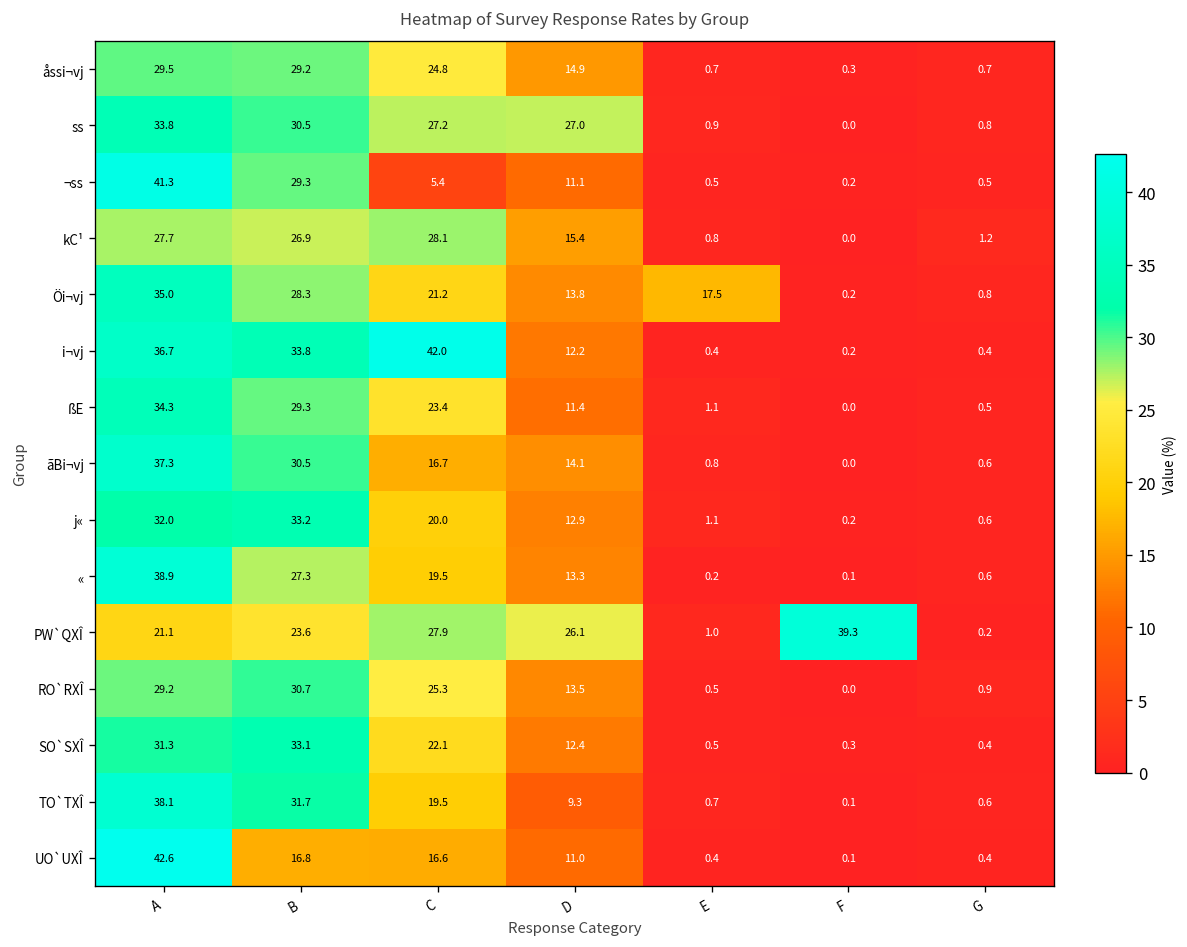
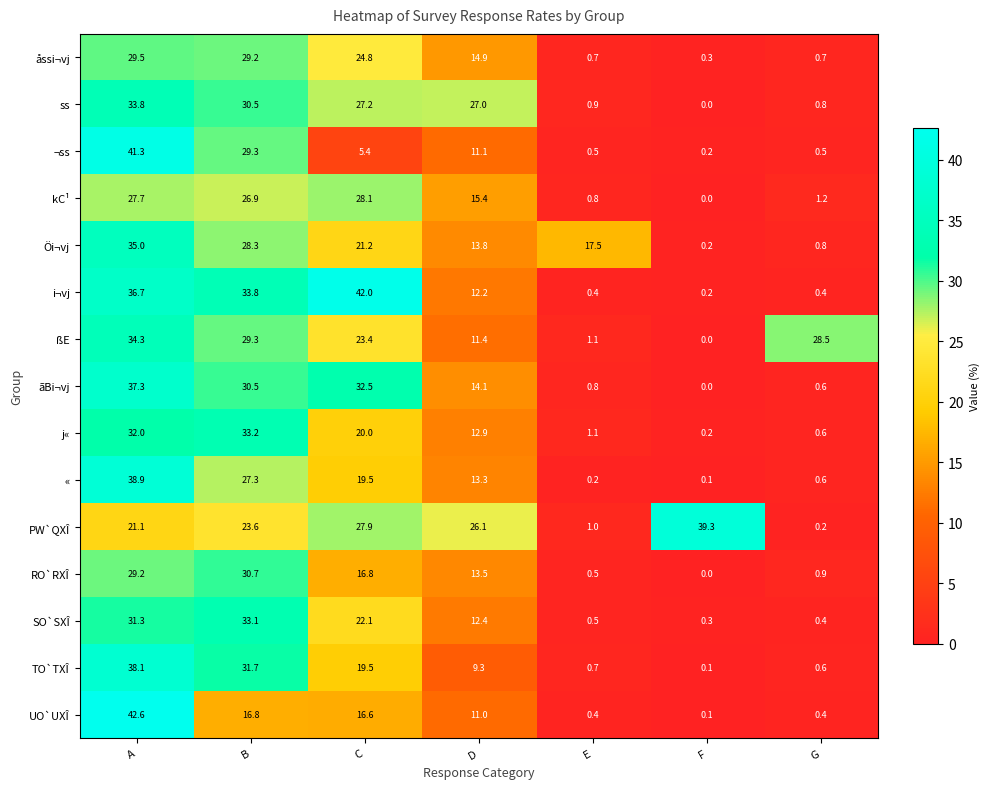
  {
    "åssi¬vj": {
      "A": 29.5,
      "B": 29.2,
      "C": 24.8,
      "D": 14.9,
      "E": 0.7,
      "F": 0.3,
      "G": 0.7
    },
    "ss": {
      "A": 33.8,
      "B": 30.5,
      "C": 27.2,
      "D": 27.0,
      "E": 0.9,
      "F": 0.0,
      "G": 0.8
    },
    "¬ss": {
      "A": 41.3,
      "B": 29.3,
      "C": 5.4,
      "D": 11.1,
      "E": 0.5,
      "F": 0.2,
      "G": 0.5
    },
    "kC¹": {
      "A": 27.7,
      "B": 26.9,
      "C": 28.1,
      "D": 15.4,
      "E": 0.8,
      "F": 0.0,
      "G": 1.2
    },
    "Öi¬vj": {
      "A": 35.0,
      "B": 28.3,
      "C": 21.2,
      "D": 13.8,
      "E": 17.5,
      "F": 0.2,
      "G": 0.8
    },
    "i¬vj": {
      "A": 36.7,
      "B": 33.8,
      "C": 42.0,
      "D": 12.2,
      "E": 0.4,
      "F": 0.2,
      "G": 0.4
    },
    "ßE": {
      "A": 34.3,
      "B": 29.3,
      "C": 23.4,
      "D": 11.4,
      "E": 1.1,
      "F": 0.0,
-     "G": 0.5
+     "G": 28.5
    },
    "ãBi¬vj": {
      "A": 37.3,
      "B": 30.5,
-     "C": 16.7,
+     "C": 32.5,
      "D": 14.1,
      "E": 0.8,
      "F": 0.0,
      "G": 0.6
    },
    "j«": {
      "A": 32.0,
      "B": 33.2,
      "C": 20.0,
      "D": 12.9,
      "E": 1.1,
      "F": 0.2,
      "G": 0.6
    },
    "«": {
      "A": 38.9,
      "B": 27.3,
      "C": 19.5,
      "D": 13.3,
      "E": 0.2,
      "F": 0.1,
      "G": 0.6
    },
    "PW`QXÎ": {
      "A": 21.1,
      "B": 23.6,
      "C": 27.9,
      "D": 26.1,
      "E": 1.0,
      "F": 39.3,
      "G": 0.2
    },
    "RO`RXÎ": {
      "A": 29.2,
      "B": 30.7,
-     "C": 25.3,
+     "C": 16.8,
      "D": 13.5,
      "E": 0.5,
      "F": 0.0,
      "G": 0.9
    },
    "SO`SXÎ": {
      "A": 31.3,
      "B": 33.1,
      "C": 22.1,
      "D": 12.4,
      "E": 0.5,
      "F": 0.3,
      "G": 0.4
    },
    "TO`TXÎ": {
      "A": 38.1,
      "B": 31.7,
      "C": 19.5,
      "D": 9.3,
      "E": 0.7,
      "F": 0.1,
      "G": 0.6
    },
    "UO`UXÎ": {
      "A": 42.6,
      "B": 16.8,
      "C": 16.6,
      "D": 11.0,
      "E": 0.4,
      "F": 0.1,
      "G": 0.4
    }
  }
